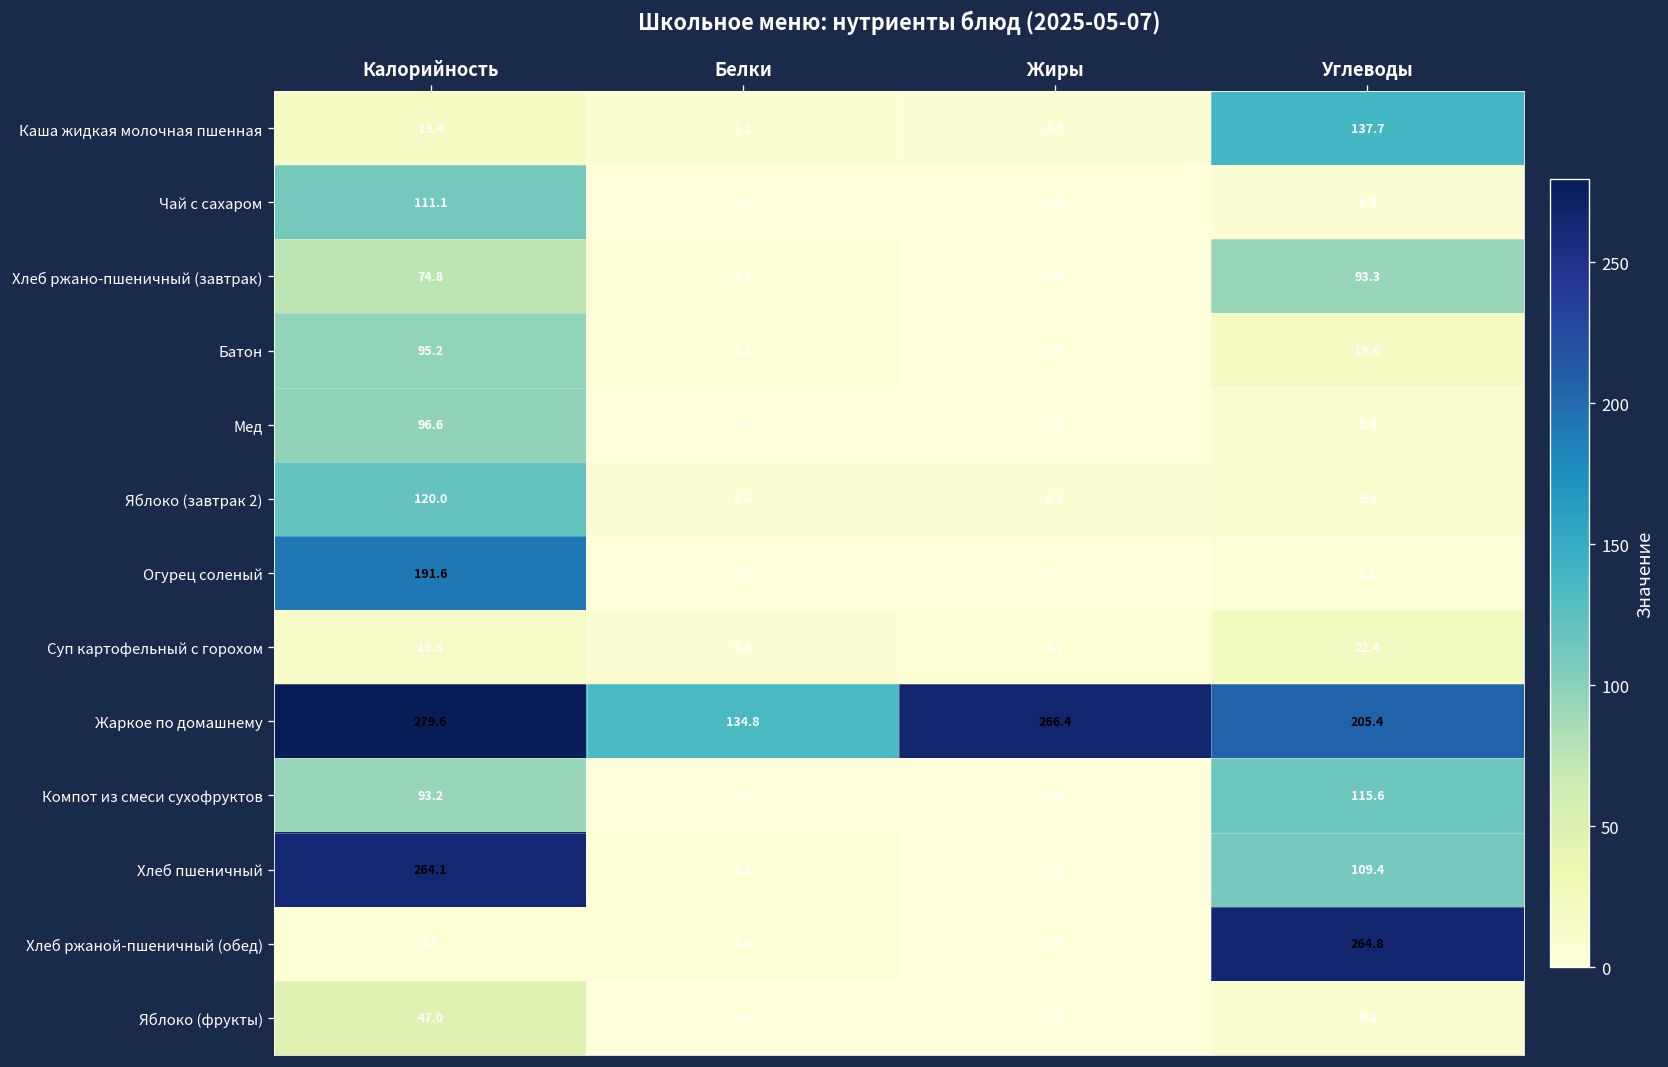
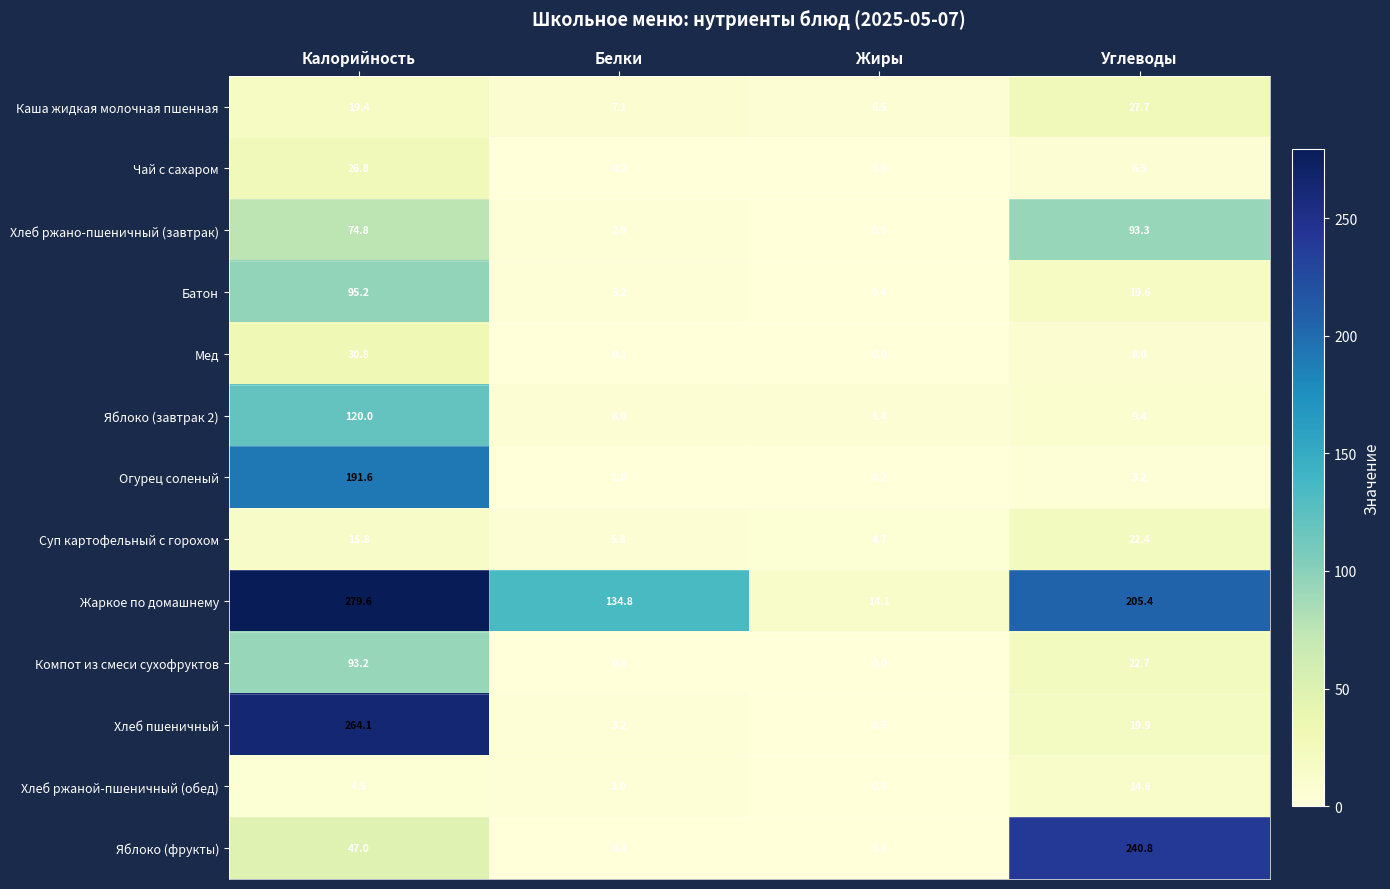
  {
    "Каша жидкая молочная пшенная": {
      "Калорийность": 19.4,
-     "Углеводы": 137.7
+     "Углеводы": 27.7
    },
    "Чай с сахаром": {
-     "Калорийность": 111.1
+     "Калорийность": 26.8
    },
    "Хлеб ржано-пшеничный (завтрак)": {
      "Калорийность": 74.8,
      "Углеводы": 93.3
    },
    "Батон": {
      "Калорийность": 95.2,
      "Углеводы": 19.6
    },
    "Мед": {
-     "Калорийность": 96.6
+     "Калорийность": 30.8
    },
    "Яблоко (завтрак 2)": {
      "Калорийность": 120.0,
      "Углеводы": 9.4
    },
    "Огурец соленый": {
      "Калорийность": 191.6
    },
    "Суп картофельный с горохом": {
      "Калорийность": 15.8,
      "Углеводы": 22.4
    },
    "Жаркое по домашнему": {
      "Калорийность": 279.6,
      "Белки": 134.8,
-     "Жиры": 266.4,
+     "Жиры": 14.1,
      "Углеводы": 205.4
    },
    "Компот из смеси сухофруктов": {
      "Калорийность": 93.2,
-     "Углеводы": 115.6
+     "Углеводы": 22.7
    },
    "Хлеб пшеничный": {
      "Калорийность": 264.1,
-     "Углеводы": 109.4
+     "Углеводы": 19.9
    },
    "Хлеб ржаной-пшеничный (обед)": {
-     "Углеводы": 264.8
+     "Углеводы": 14.6
    },
    "Яблоко (фрукты)": {
      "Калорийность": 47.0,
-     "Углеводы": 9.8
+     "Углеводы": 240.8
    }
  }
